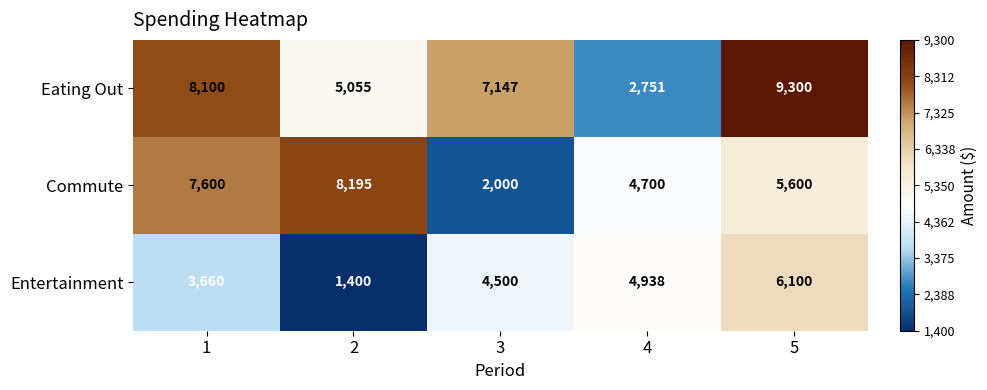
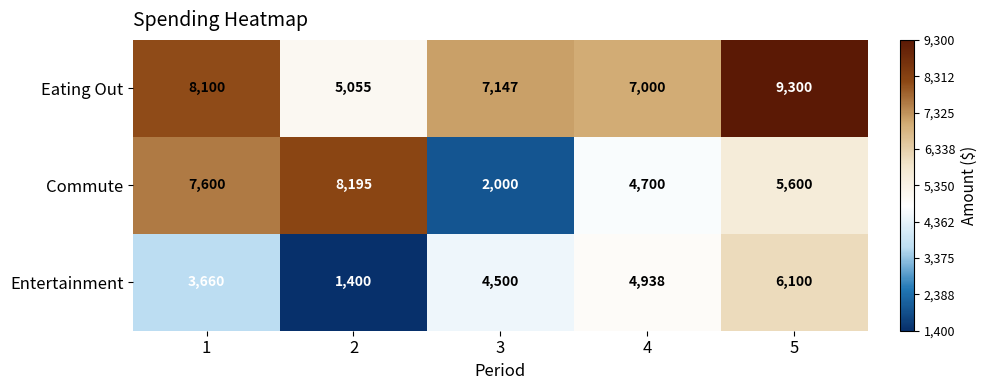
  {
    "Eating Out": {
      "1": "8,100",
      "2": "5,055",
      "3": "7,147",
-     "4": "2,751",
+     "4": "7,000",
      "5": "9,300"
    },
    "Commute": {
      "1": "7,600",
      "2": "8,195",
      "3": "2,000",
      "4": "4,700",
      "5": "5,600"
    },
    "Entertainment": {
      "1": "3,660",
      "2": "1,400",
      "3": "4,500",
      "4": "4,938",
      "5": "6,100"
    }
  }
